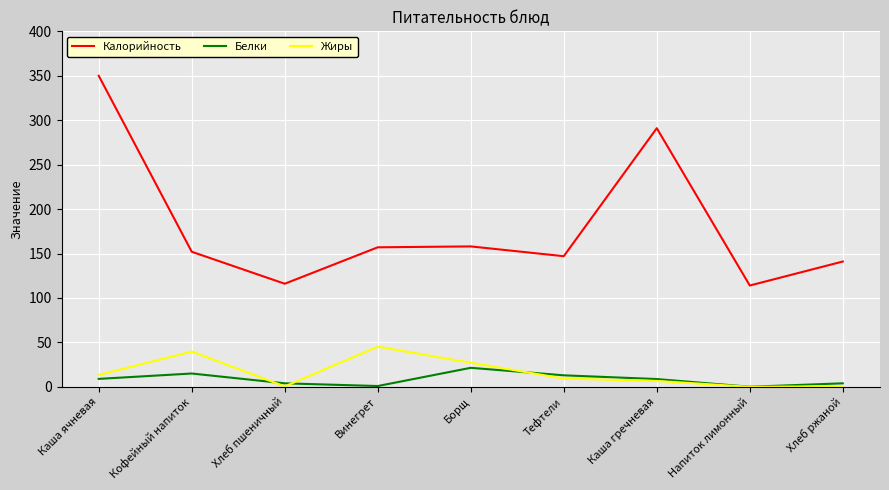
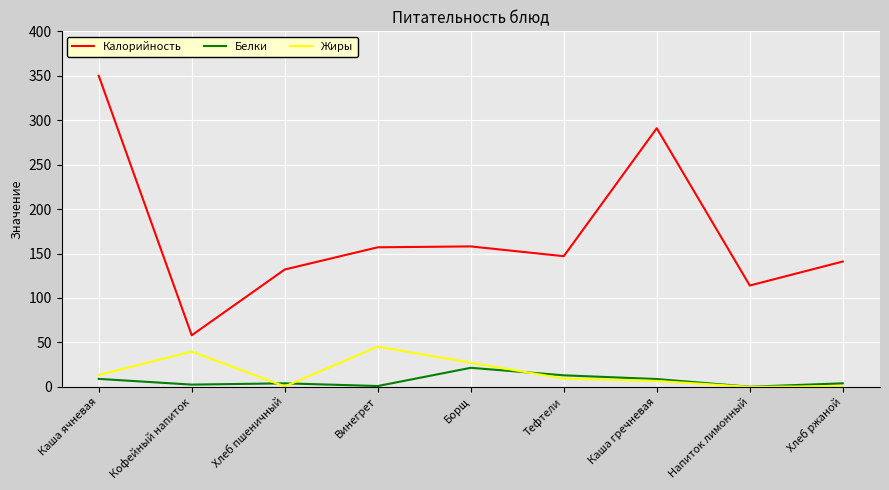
  {
    "Калорийность": {
      "Каша ячневая": 350,
-     "Кофейный напиток": 150,
-     "Хлеб пшеничный": 120,
+     "Кофейный напиток": 60,
+     "Хлеб пшеничный": 130,
      "Винегрет": 160,
      "Борщ": 160,
      "Тефтели": 150,
      "Каша гречневая": 290,
      "Напиток лимонный": 110,
      "Хлеб ржаной": 140
    },
    "Белки": {
      "Каша ячневая": 10,
-     "Кофейный напиток": 20,
+     "Кофейный напиток": 0,
      "Хлеб пшеничный": 0,
      "Винегрет": 0,
      "Борщ": 20,
      "Тефтели": 10,
      "Хлеб ржаной": 0
    },
    "Жиры": {
      "Каша ячневая": 10,
      "Кофейный напиток": 40,
      "Хлеб пшеничный": 0,
      "Винегрет": 50,
      "Борщ": 30,
      "Тефтели": 10,
      "Хлеб ржаной": 0
    }
  }
